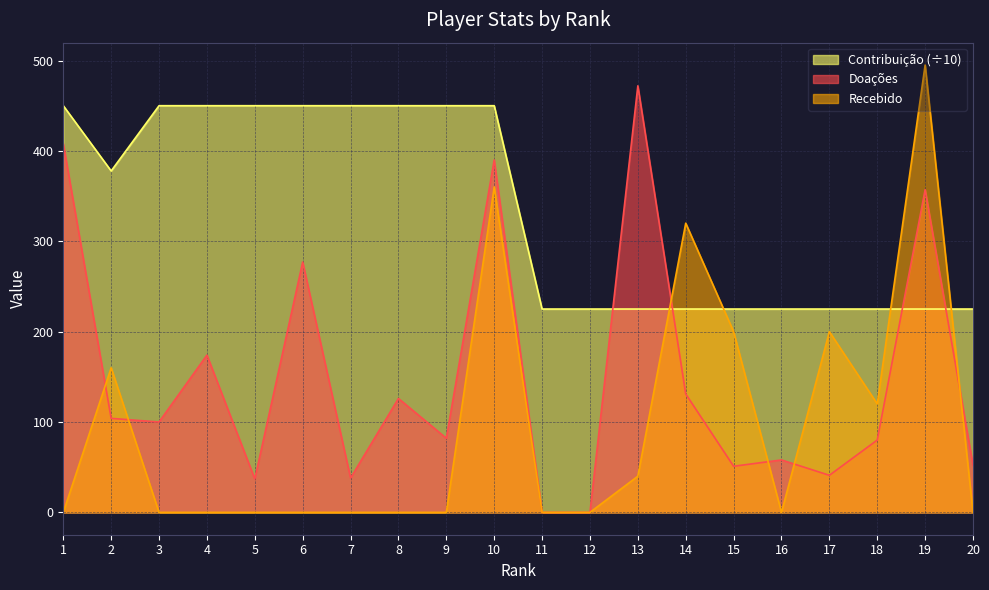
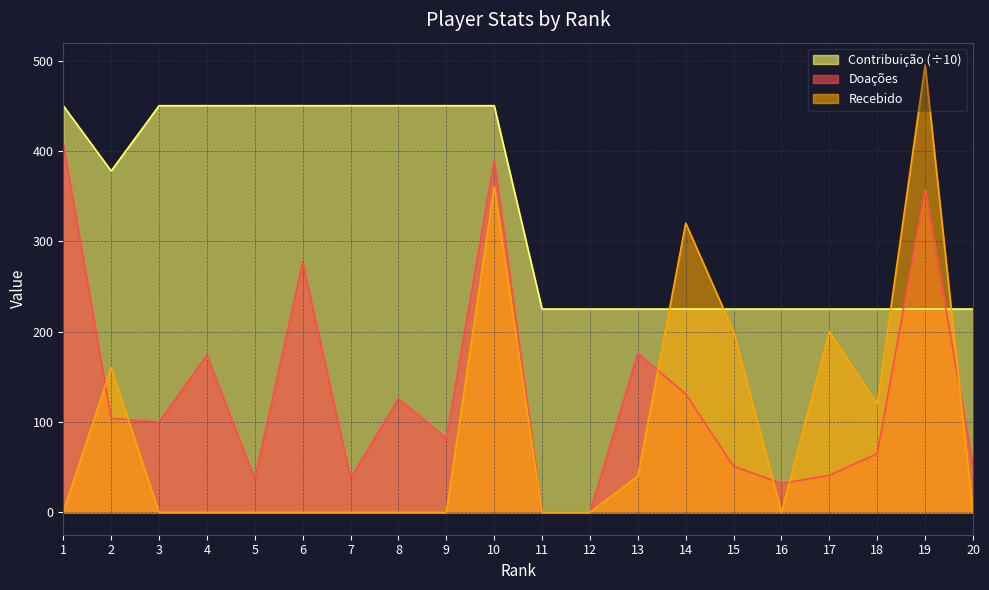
  {
    "Contribuição (÷10)": {
      "1": 450,
      "2": 380,
      "3": 450,
      "4": 450,
      "5": 450,
      "6": 450,
      "7": 450,
      "8": 450,
      "9": 450,
      "10": 450,
      "11": 230,
      "12": 230,
      "13": 230,
      "14": 230,
      "15": 230,
      "16": 230,
      "17": 230,
      "18": 230,
      "19": 230,
      "20": 230
    },
    "Doações": {
      "1": 410,
      "2": 100,
      "3": 100,
      "4": 170,
      "5": 40,
      "6": 280,
      "7": 40,
      "8": 130,
      "9": 80,
      "10": 390,
-     "13": 470,
+     "13": 180,
      "14": 130,
      "15": 50,
-     "16": 60,
+     "16": 30,
      "17": 40,
-     "18": 80,
+     "18": 70,
      "19": 360,
      "20": 50
    },
    "Recebido": {
      "1": 0,
      "2": 160,
      "3": 0,
      "4": 0,
      "5": 0,
      "6": 0,
      "7": 0,
      "8": 0,
      "9": 0,
      "10": 360,
      "13": 40,
      "14": 320,
      "15": 200,
      "16": 0,
      "17": 200,
      "18": 120,
      "20": 0
    }
  }
